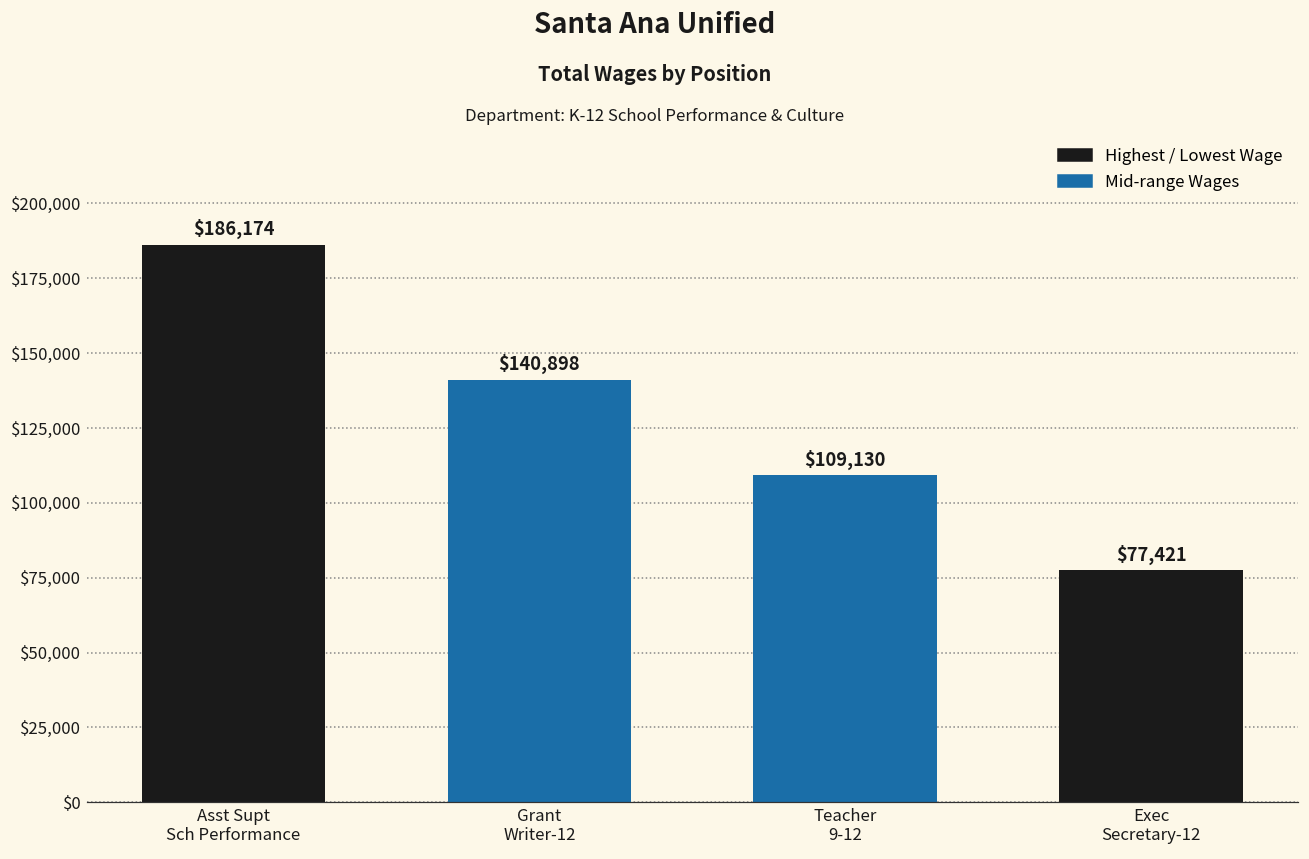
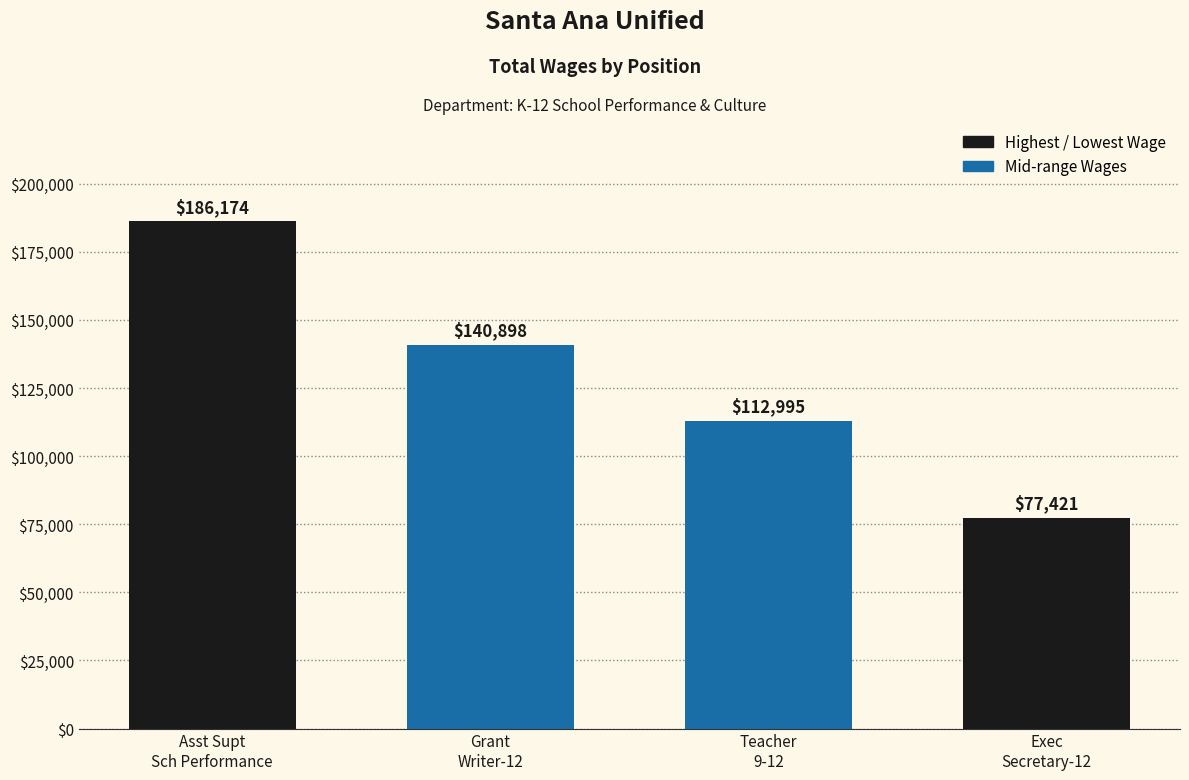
  {
    "Asst Supt Sch Performance": "$186,174",
    "Grant Writer-12": "$140,898",
-   "Teacher 9-12": "$109,130",
+   "Teacher 9-12": "$112,995",
    "Exec Secretary-12": "$77,421"
  }
